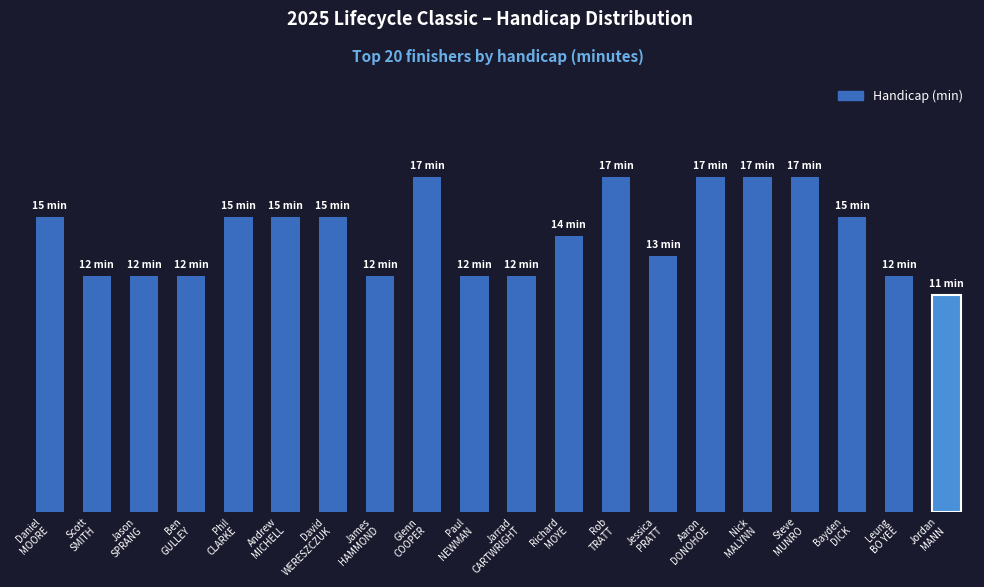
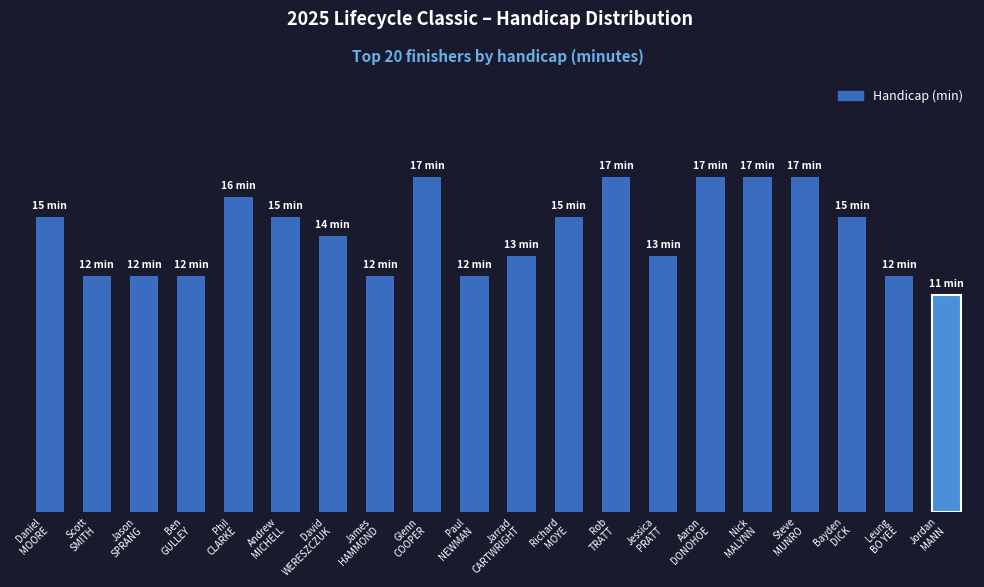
  {
    "Daniel MOORE": 15,
    "Scott SMITH": 12,
    "Jason SPRANG": 12,
    "Ben GULLEY": 12,
-   "Phil CLARKE": 15,
+   "Phil CLARKE": 16,
    "Andrew MICHELL": 15,
-   "David WERESZCZUK": 15,
+   "David WERESZCZUK": 14,
    "James HAMMOND": 12,
    "Glenn COOPER": 17,
    "Paul NEWMAN": 12,
-   "Jarrad CARTWRIGHT": 12,
-   "Richard MOYE": 14,
+   "Jarrad CARTWRIGHT": 13,
+   "Richard MOYE": 15,
    "Rob TRATT": 17,
    "Jessica PRATT": 13,
    "Aaron DONOHOE": 17,
    "Nick MALYNN": 17,
    "Steve MUNRO": 17,
    "Bayden DICK": 15,
    "Leung BO YEE": 12,
    "Jordan MANN": 11
  }
